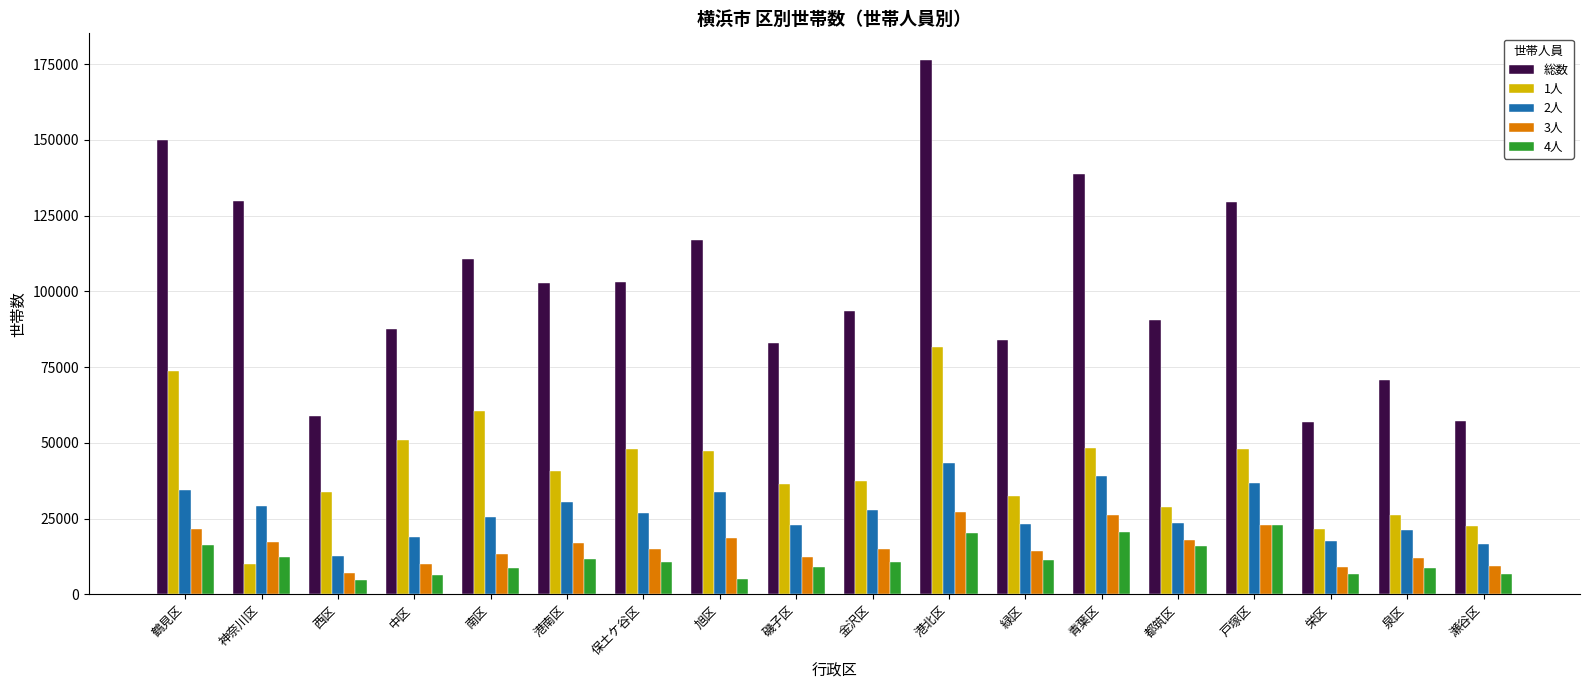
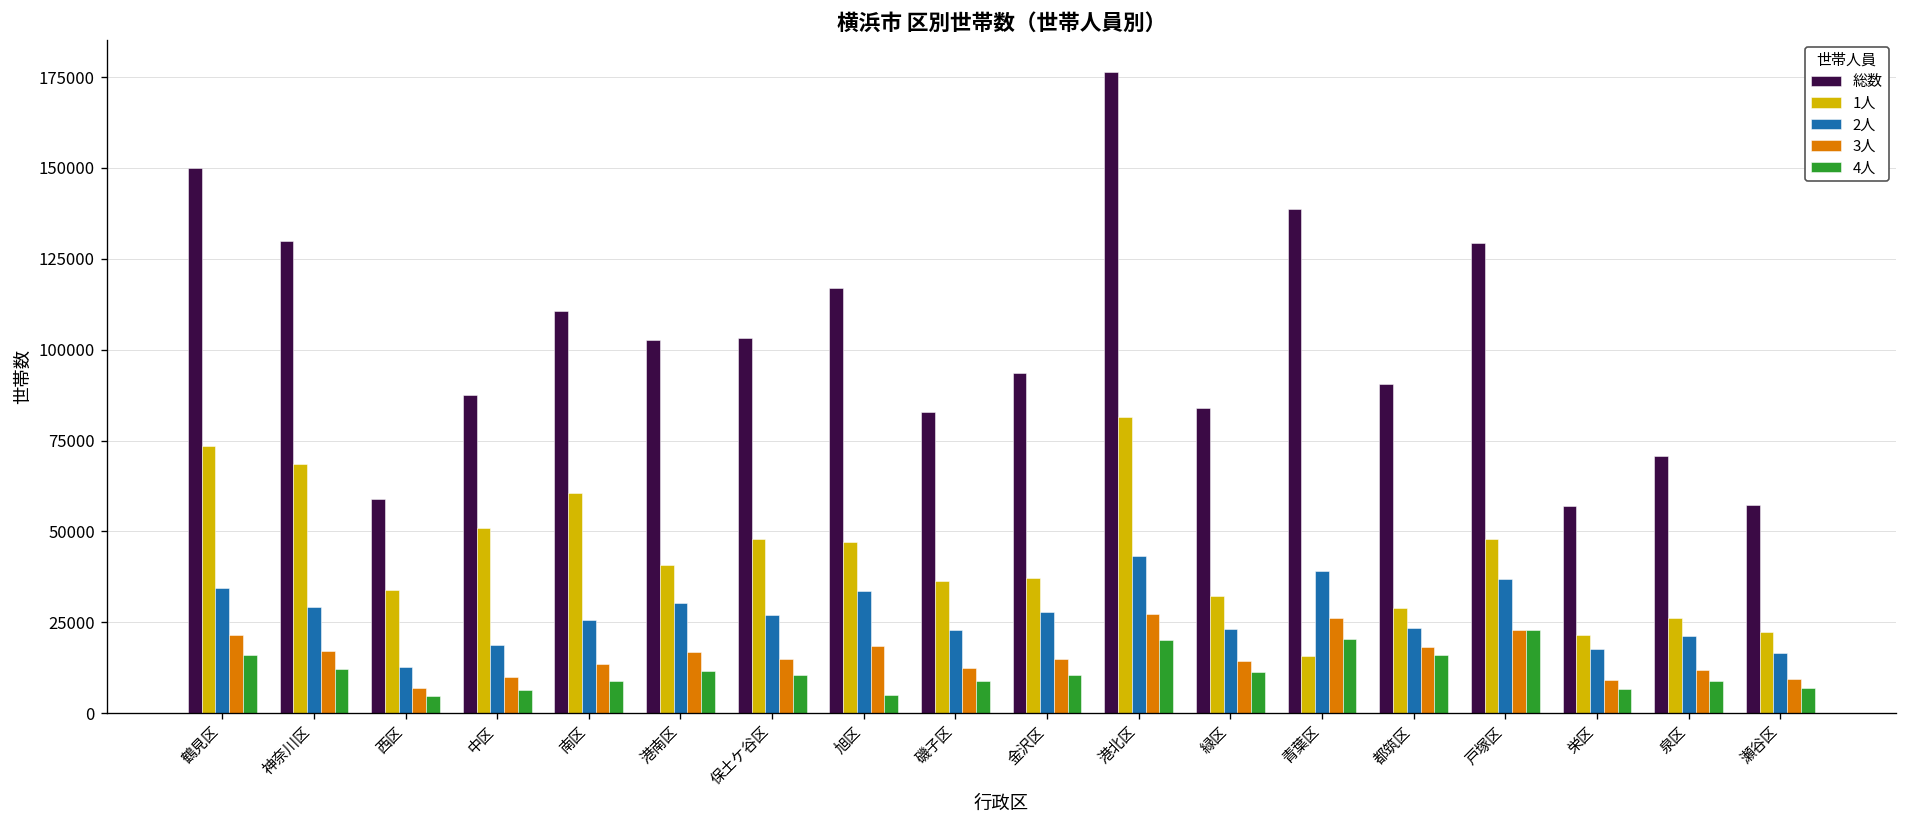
  {
    "総数": {
      "鶴見区": 150000,
      "神奈川区": 130000,
      "西区": 59000,
      "中区": 88000,
      "南区": 111000,
      "港南区": 103000,
      "保土ケ谷区": 103000,
      "旭区": 117000,
      "磯子区": 83000,
      "金沢区": 94000,
      "港北区": 176000,
      "緑区": 84000,
      "青葉区": 139000,
      "都筑区": 90000,
      "戸塚区": 129000,
      "栄区": 57000,
      "泉区": 71000,
      "瀬谷区": 57000
    },
    "1人": {
      "鶴見区": 74000,
-     "神奈川区": 10000,
+     "神奈川区": 69000,
      "西区": 34000,
      "中区": 51000,
      "南区": 61000,
      "港南区": 41000,
      "保土ケ谷区": 48000,
      "旭区": 47000,
      "磯子区": 36000,
      "金沢区": 37000,
      "港北区": 82000,
      "緑区": 32000,
-     "青葉区": 48000,
+     "青葉区": 16000,
      "都筑区": 29000,
      "戸塚区": 48000,
      "栄区": 22000,
      "泉区": 26000,
      "瀬谷区": 22000
    },
    "2人": {
      "鶴見区": 35000,
      "神奈川区": 29000,
      "西区": 13000,
      "中区": 19000,
      "南区": 26000,
      "港南区": 30000,
      "保土ケ谷区": 27000,
      "旭区": 34000,
      "磯子区": 23000,
      "金沢区": 28000,
      "港北区": 43000,
      "緑区": 23000,
      "青葉区": 39000,
      "都筑区": 24000,
      "戸塚区": 37000,
      "栄区": 18000,
      "泉区": 21000,
      "瀬谷区": 17000
    },
    "3人": {
      "鶴見区": 21000,
      "神奈川区": 17000,
      "西区": 7000,
      "中区": 10000,
      "南区": 13000,
      "港南区": 17000,
      "保土ケ谷区": 15000,
      "旭区": 19000,
      "磯子区": 12000,
      "金沢区": 15000,
      "港北区": 27000,
      "緑区": 14000,
      "青葉区": 26000,
      "都筑区": 18000,
      "戸塚区": 23000,
      "栄区": 9000,
      "泉区": 12000,
      "瀬谷区": 9000
    },
    "4人": {
      "鶴見区": 16000,
      "神奈川区": 12000,
      "西区": 5000,
      "中区": 6000,
      "南区": 9000,
      "港南区": 12000,
      "保土ケ谷区": 11000,
      "旭区": 5000,
      "磯子区": 9000,
      "金沢区": 11000,
      "港北区": 20000,
      "緑区": 11000,
      "青葉区": 20000,
      "都筑区": 16000,
      "戸塚区": 23000,
      "栄区": 7000,
      "泉区": 9000,
      "瀬谷区": 7000
    }
  }
